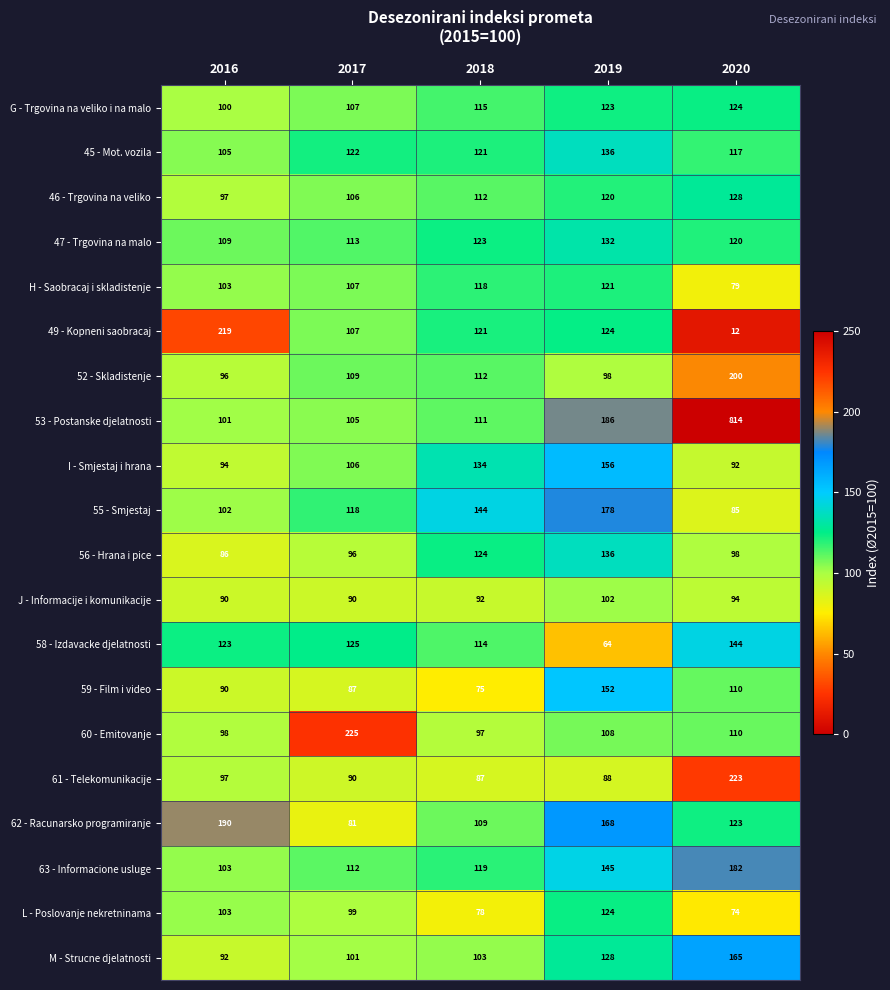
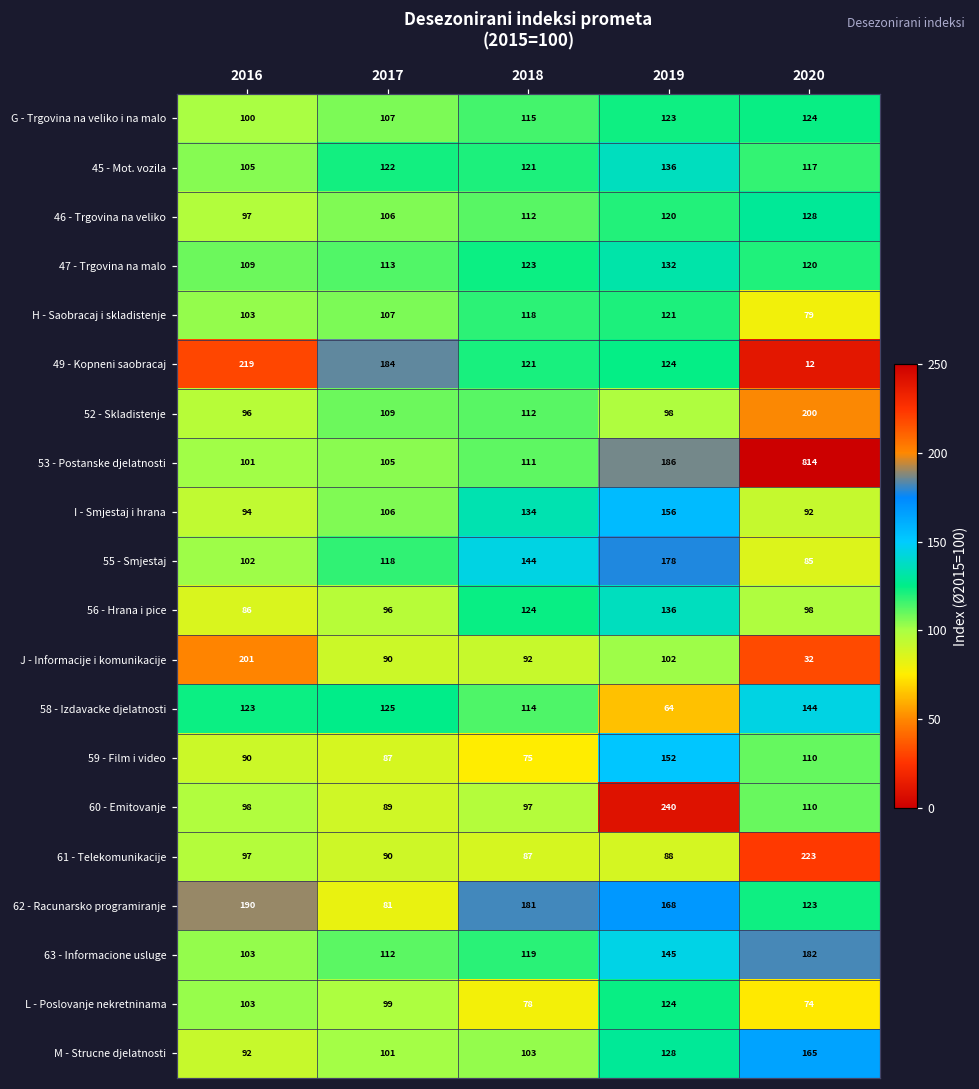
  {
    "G - Trgovina na veliko i na malo": {
      "2016": 100,
      "2017": 107,
      "2018": 115,
      "2019": 123,
      "2020": 124
    },
    "45 - Mot. vozila": {
      "2016": 105,
      "2017": 122,
      "2018": 121,
      "2019": 136,
      "2020": 117
    },
    "46 - Trgovina na veliko": {
      "2016": 97,
      "2017": 106,
      "2018": 112,
      "2019": 120,
      "2020": 128
    },
    "47 - Trgovina na malo": {
      "2016": 109,
      "2017": 113,
      "2018": 123,
      "2019": 132,
      "2020": 120
    },
    "H - Saobracaj i skladistenje": {
      "2016": 103,
      "2017": 107,
      "2018": 118,
      "2019": 121,
      "2020": 79
    },
    "49 - Kopneni saobracaj": {
      "2016": 219,
-     "2017": 107,
+     "2017": 184,
      "2018": 121,
      "2019": 124,
      "2020": 12
    },
    "52 - Skladistenje": {
      "2016": 96,
      "2017": 109,
      "2018": 112,
      "2019": 98,
      "2020": 200
    },
    "53 - Postanske djelatnosti": {
      "2016": 101,
      "2017": 105,
      "2018": 111,
      "2019": 186,
      "2020": 814
    },
    "I - Smjestaj i hrana": {
      "2016": 94,
      "2017": 106,
      "2018": 134,
      "2019": 156,
      "2020": 92
    },
    "55 - Smjestaj": {
      "2016": 102,
      "2017": 118,
      "2018": 144,
      "2019": 178,
      "2020": 85
    },
    "56 - Hrana i pice": {
      "2016": 86,
      "2017": 96,
      "2018": 124,
      "2019": 136,
      "2020": 98
    },
    "J - Informacije i komunikacije": {
-     "2016": 90,
+     "2016": 201,
      "2017": 90,
      "2018": 92,
      "2019": 102,
-     "2020": 94
+     "2020": 32
    },
    "58 - Izdavacke djelatnosti": {
      "2016": 123,
      "2017": 125,
      "2018": 114,
      "2019": 64,
      "2020": 144
    },
    "59 - Film i video": {
      "2016": 90,
      "2017": 87,
      "2018": 75,
      "2019": 152,
      "2020": 110
    },
    "60 - Emitovanje": {
      "2016": 98,
-     "2017": 225,
+     "2017": 89,
      "2018": 97,
-     "2019": 108,
+     "2019": 240,
      "2020": 110
    },
    "61 - Telekomunikacije": {
      "2016": 97,
      "2017": 90,
      "2018": 87,
      "2019": 88,
      "2020": 223
    },
    "62 - Racunarsko programiranje": {
      "2016": 190,
      "2017": 81,
-     "2018": 109,
+     "2018": 181,
      "2019": 168,
      "2020": 123
    },
    "63 - Informacione usluge": {
      "2016": 103,
      "2017": 112,
      "2018": 119,
      "2019": 145,
      "2020": 182
    },
    "L - Poslovanje nekretninama": {
      "2016": 103,
      "2017": 99,
      "2018": 78,
      "2019": 124,
      "2020": 74
    },
    "M - Strucne djelatnosti": {
      "2016": 92,
      "2017": 101,
      "2018": 103,
      "2019": 128,
      "2020": 165
    }
  }
